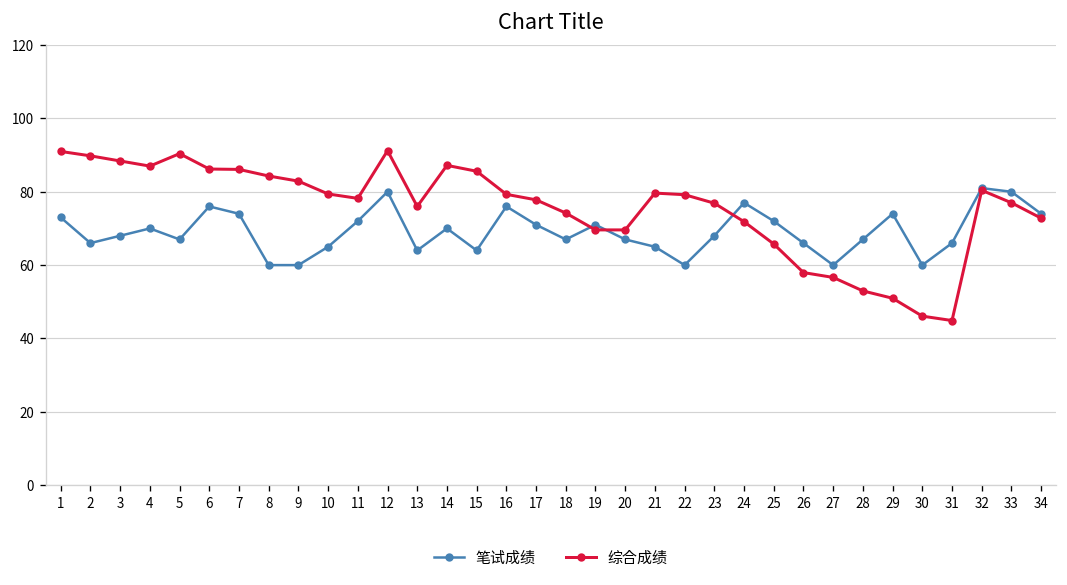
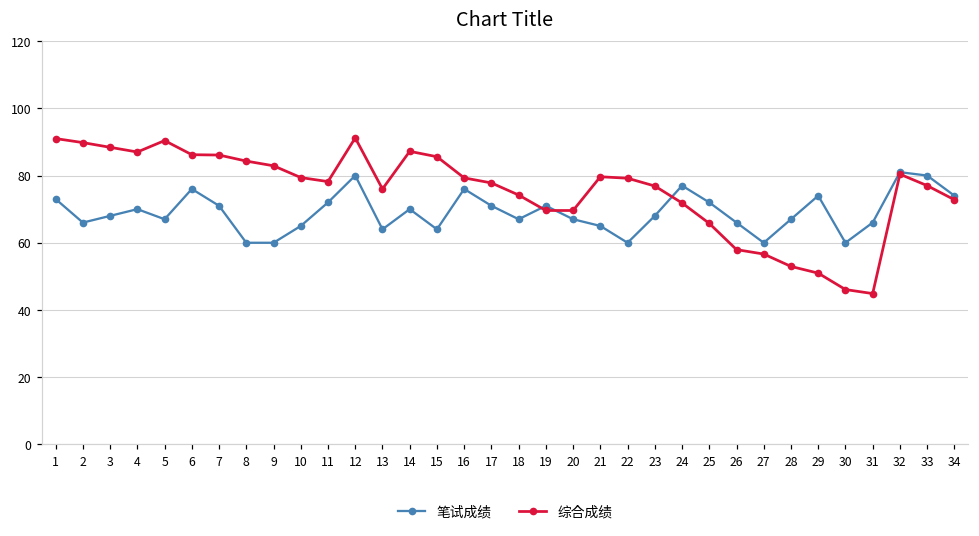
  {
    "笔试成绩": {
      "1": 73,
      "2": 66,
      "3": 68,
      "4": 70,
      "5": 67,
      "6": 76,
-     "7": 74,
+     "7": 71,
      "8": 60,
      "9": 60,
      "10": 65,
      "11": 72,
      "12": 80,
      "13": 64,
      "14": 70,
      "15": 64,
      "16": 76,
      "17": 71,
      "18": 67,
      "19": 71,
      "20": 67,
      "21": 65,
      "22": 60,
      "23": 68,
      "24": 77,
      "25": 72,
      "26": 66,
      "27": 60,
      "28": 67,
      "29": 74,
      "30": 60,
      "31": 66,
      "33": 80,
      "34": 74
    },
    "综合成绩": {
      "1": 91,
      "2": 90,
      "3": 88,
      "4": 87,
      "5": 90,
      "6": 86,
      "7": 86,
      "8": 84,
      "9": 83,
      "10": 79,
      "11": 78,
      "12": 91,
      "13": 76,
      "14": 87,
      "15": 86,
      "16": 79,
      "17": 78,
      "18": 74,
      "19": 70,
      "20": 70,
      "21": 80,
      "22": 79,
      "23": 77,
      "24": 72,
      "25": 66,
      "26": 58,
      "27": 57,
      "28": 53,
      "29": 51,
      "30": 46,
      "31": 45,
      "33": 77,
      "34": 73
    }
  }
